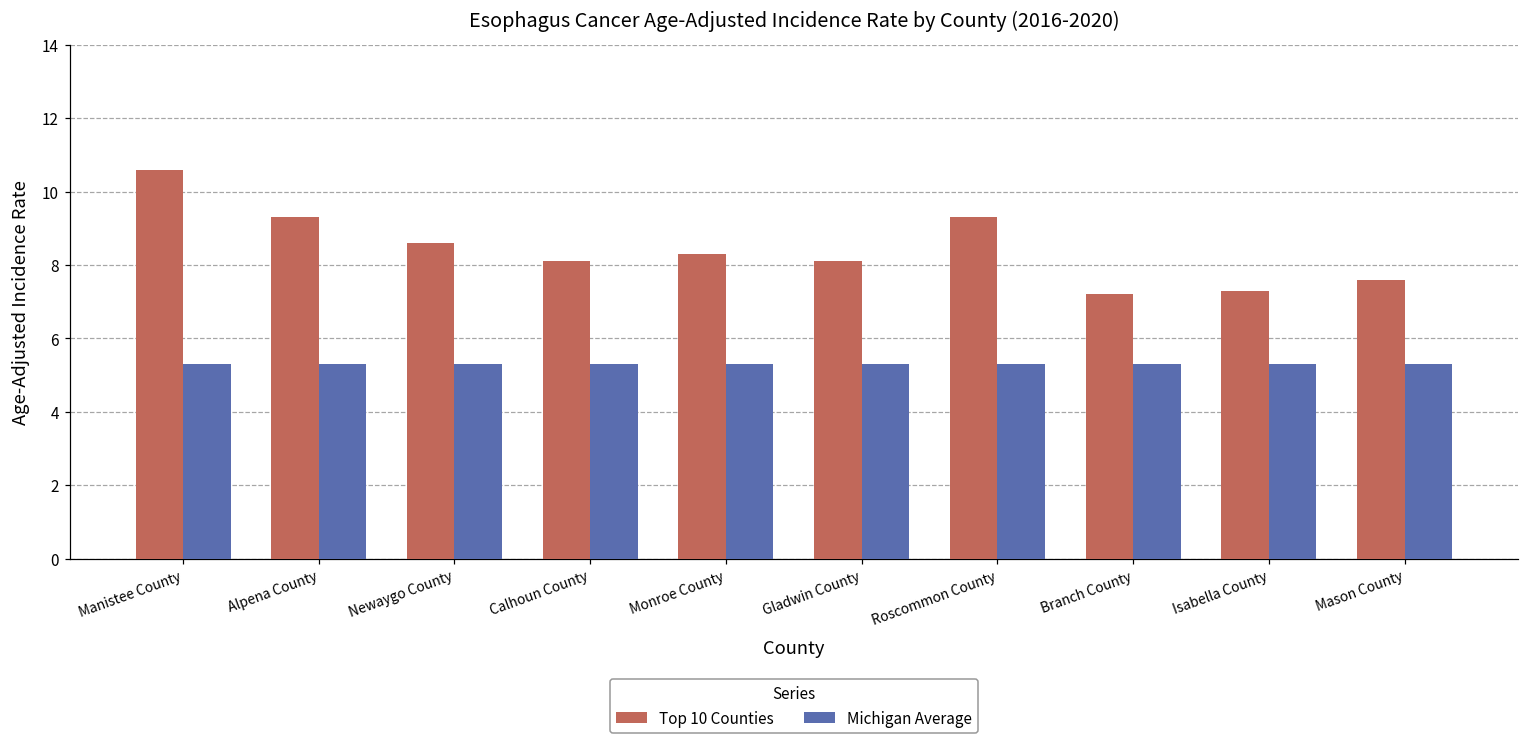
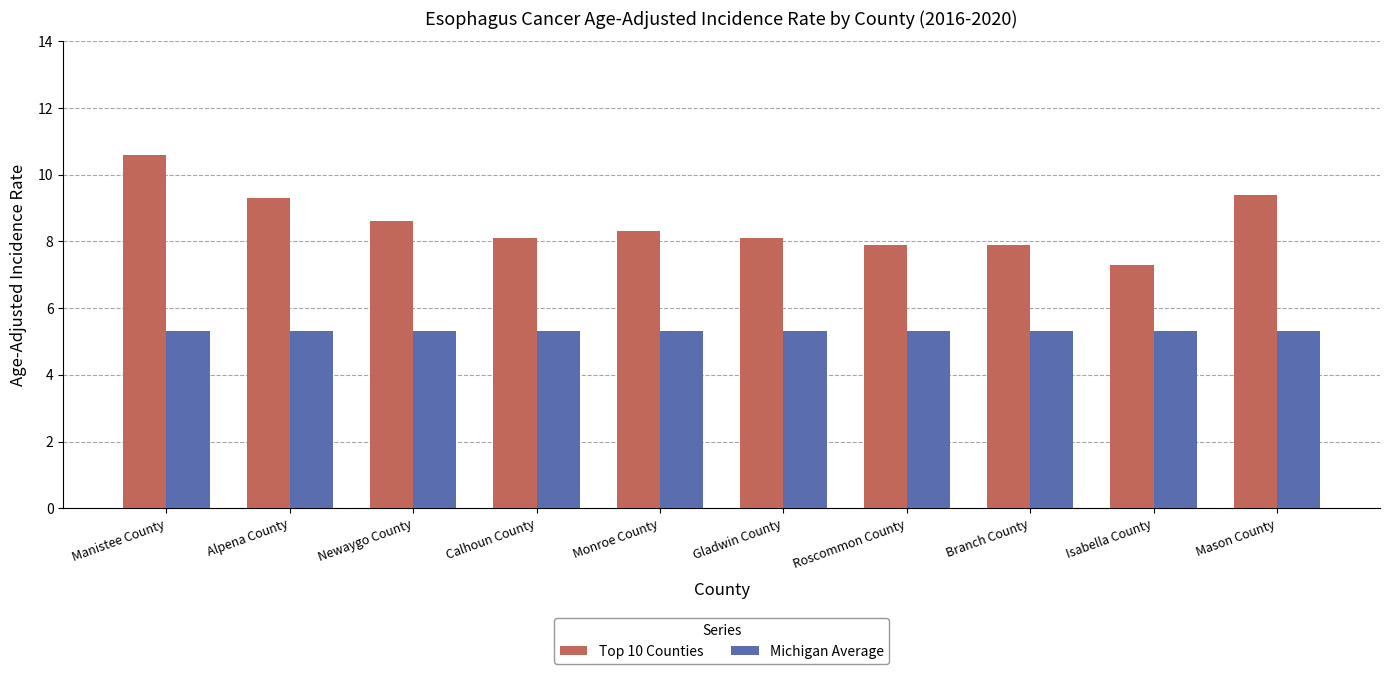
  {
    "Top 10 Counties": {
      "Manistee County": 10.6,
      "Alpena County": 9.3,
      "Newaygo County": 8.6,
      "Calhoun County": 8.1,
      "Monroe County": 8.3,
      "Gladwin County": 8.1,
-     "Roscommon County": 9.3,
-     "Branch County": 7.2,
+     "Roscommon County": 7.9,
+     "Branch County": 7.9,
      "Isabella County": 7.3,
-     "Mason County": 7.6
+     "Mason County": 9.4
    },
    "Michigan Average": {
      "Manistee County": 5.3,
      "Alpena County": 5.3,
      "Newaygo County": 5.3,
      "Calhoun County": 5.3,
      "Monroe County": 5.3,
      "Gladwin County": 5.3,
      "Roscommon County": 5.3,
      "Branch County": 5.3,
      "Isabella County": 5.3,
      "Mason County": 5.3
    }
  }
